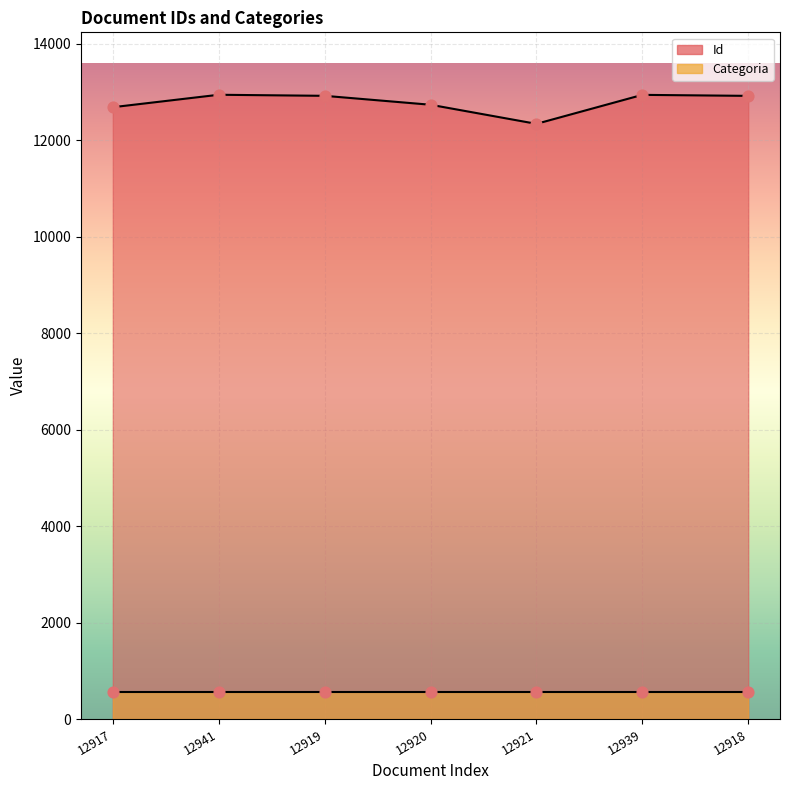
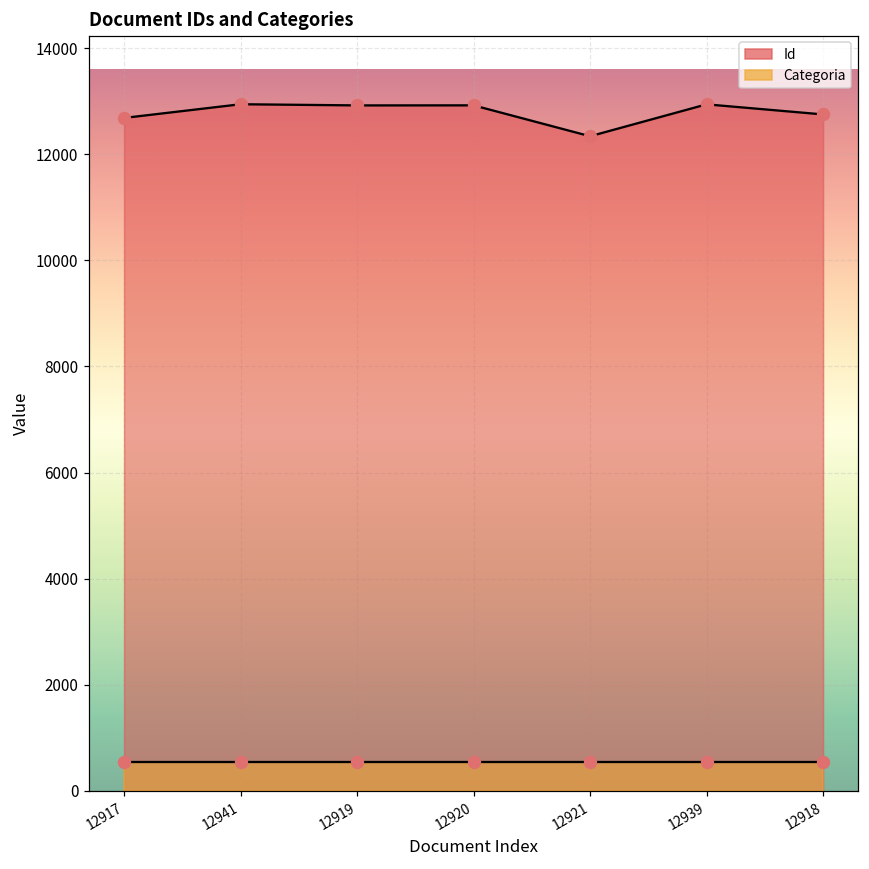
  {
    "Id": {
      "12917": 12700,
      "12941": 12900,
      "12919": 12900,
-     "12920": 12700,
+     "12920": 12900,
      "12921": 12300,
      "12939": 12900,
-     "12918": 12900
+     "12918": 12700
    },
    "Categoria": {
      "12917": 600,
      "12941": 600,
      "12919": 600,
      "12920": 600,
      "12921": 600,
      "12939": 600,
      "12918": 600
    }
  }
